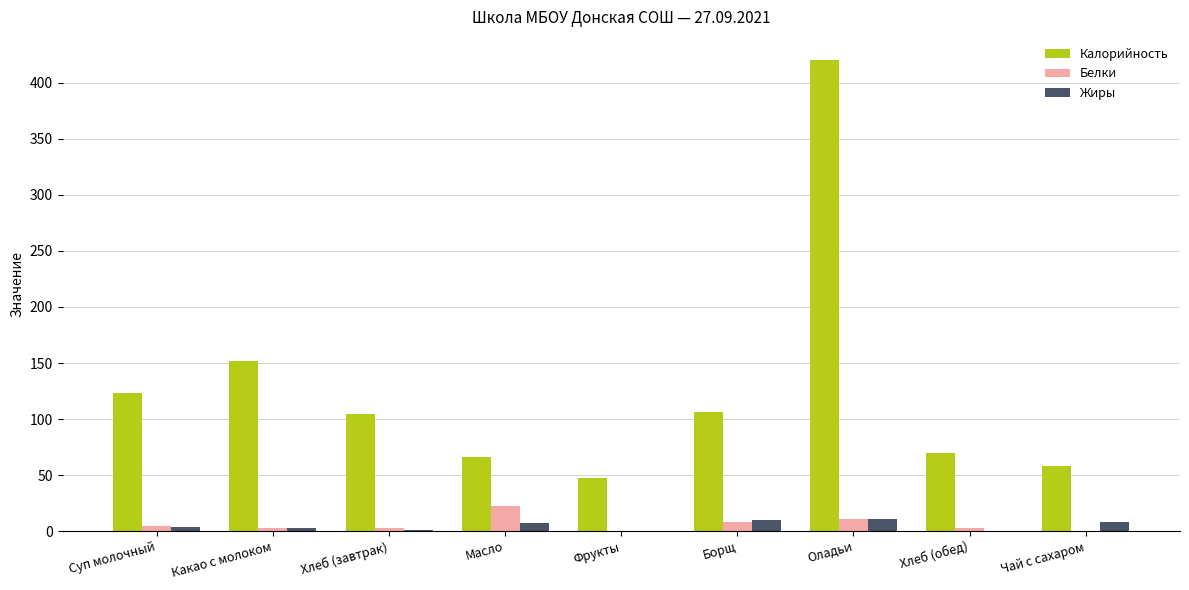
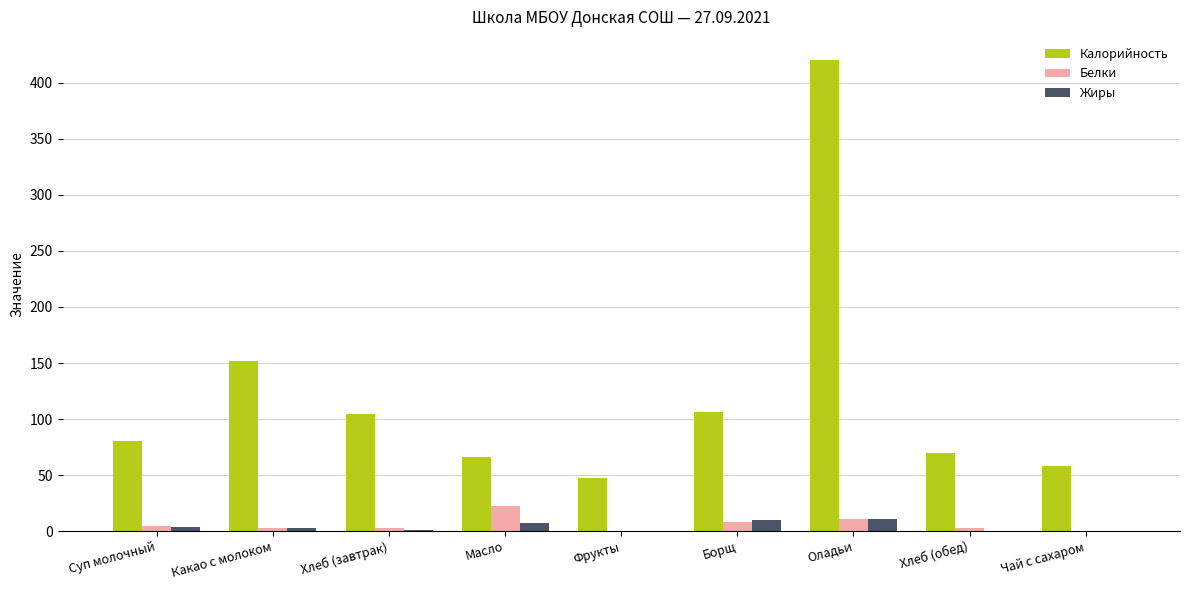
  {
    "Калорийность": {
-     "Суп молочный": 123,
+     "Суп молочный": 81,
      "Какао с молоком": 152,
      "Хлеб (завтрак)": 104,
      "Масло": 66,
      "Фрукты": 47,
      "Борщ": 106,
      "Оладьи": 420,
      "Хлеб (обед)": 69,
      "Чай с сахаром": 58
    },
    "Белки": {
      "Суп молочный": 5,
      "Какао с молоком": 3,
      "Хлеб (завтрак)": 3,
      "Масло": 22,
      "Борщ": 8,
      "Оладьи": 11,
      "Хлеб (обед)": 3
    },
    "Жиры": {
      "Суп молочный": 4,
      "Какао с молоком": 3,
      "Масло": 7,
      "Борщ": 10,
      "Оладьи": 11,
-     "Чай с сахаром": 8
+     "Чай с сахаром": 0
    }
  }
